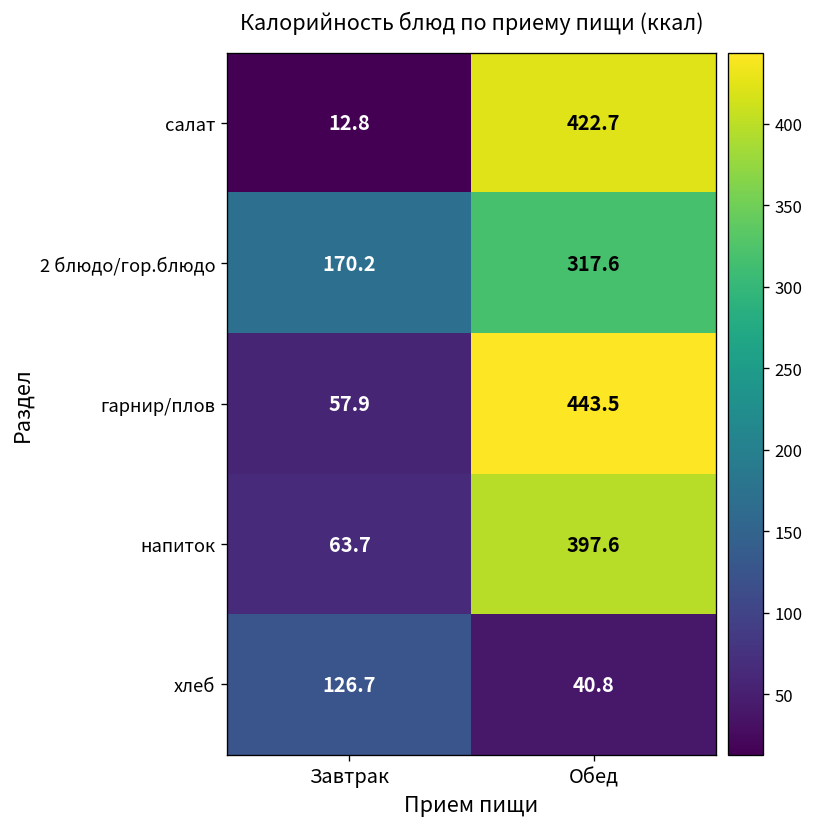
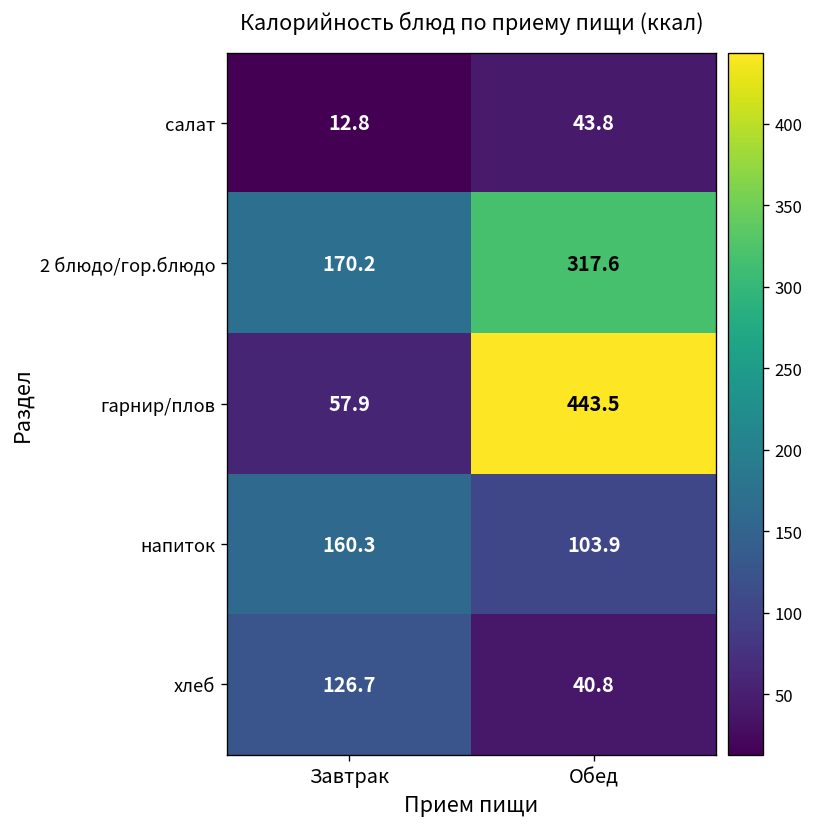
  {
    "салат": {
      "Завтрак": 12.8,
-     "Обед": 422.7
+     "Обед": 43.8
    },
    "2 блюдо/гор.блюдо": {
      "Завтрак": 170.2,
      "Обед": 317.6
    },
    "гарнир/плов": {
      "Завтрак": 57.9,
      "Обед": 443.5
    },
    "напиток": {
-     "Завтрак": 63.7,
-     "Обед": 397.6
+     "Завтрак": 160.3,
+     "Обед": 103.9
    },
    "хлеб": {
      "Завтрак": 126.7,
      "Обед": 40.8
    }
  }
